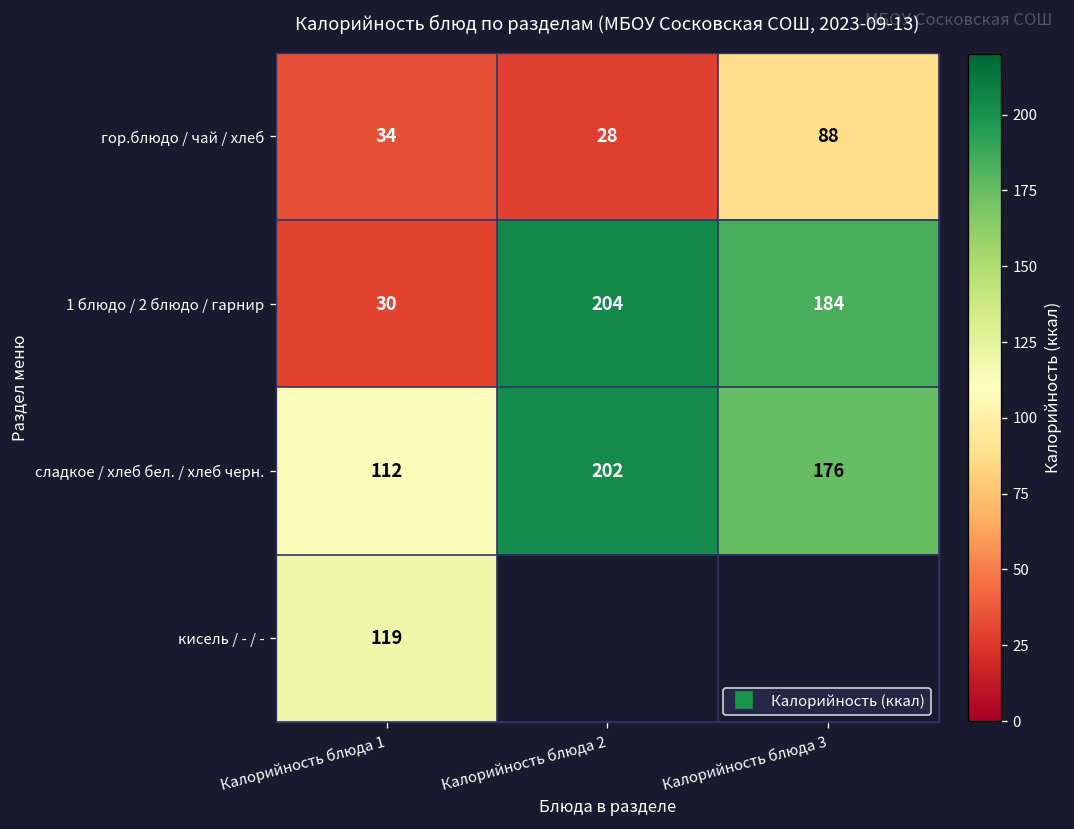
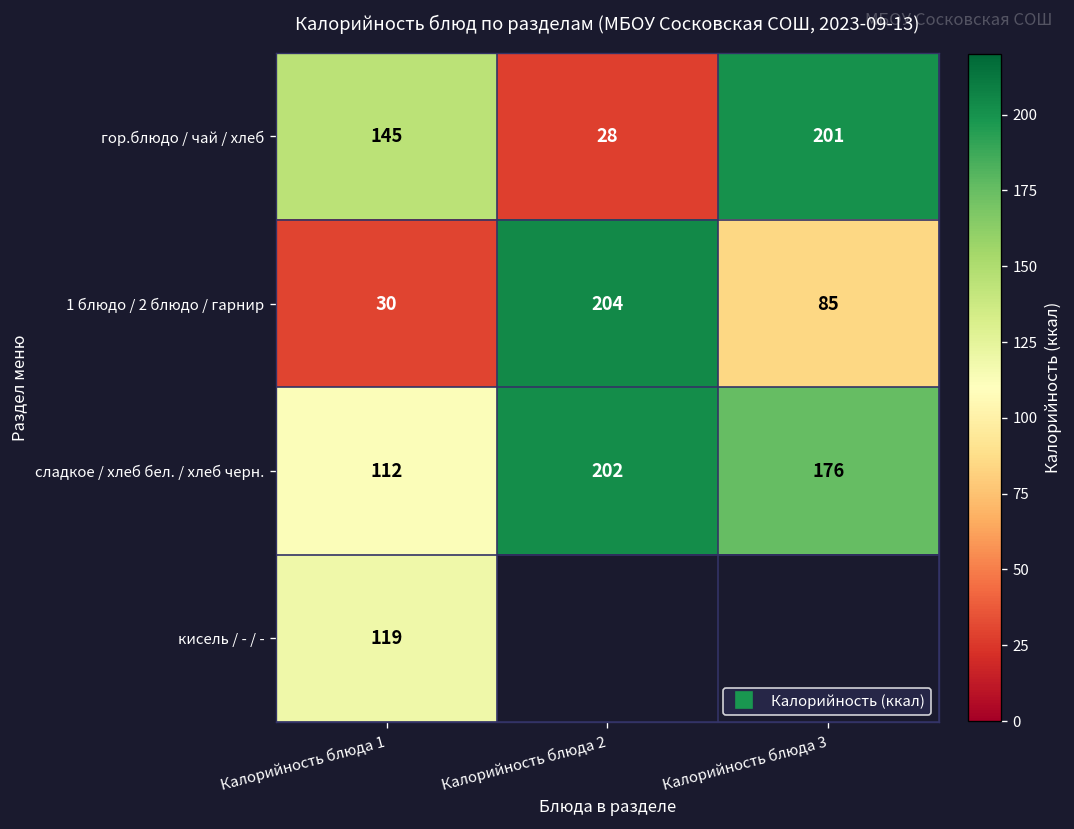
  {
    "гор.блюдо / чай / хлеб": {
-     "Калорийность блюда 1": 34,
+     "Калорийность блюда 1": 145,
      "Калорийность блюда 2": 28,
-     "Калорийность блюда 3": 88
+     "Калорийность блюда 3": 201
    },
    "1 блюдо / 2 блюдо / гарнир": {
      "Калорийность блюда 1": 30,
      "Калорийность блюда 2": 204,
-     "Калорийность блюда 3": 184
+     "Калорийность блюда 3": 85
    },
    "сладкое / хлеб бел. / хлеб черн.": {
      "Калорийность блюда 1": 112,
      "Калорийность блюда 2": 202,
      "Калорийность блюда 3": 176
    },
    "кисель / - / -": {
      "Калорийность блюда 1": 119
    }
  }
